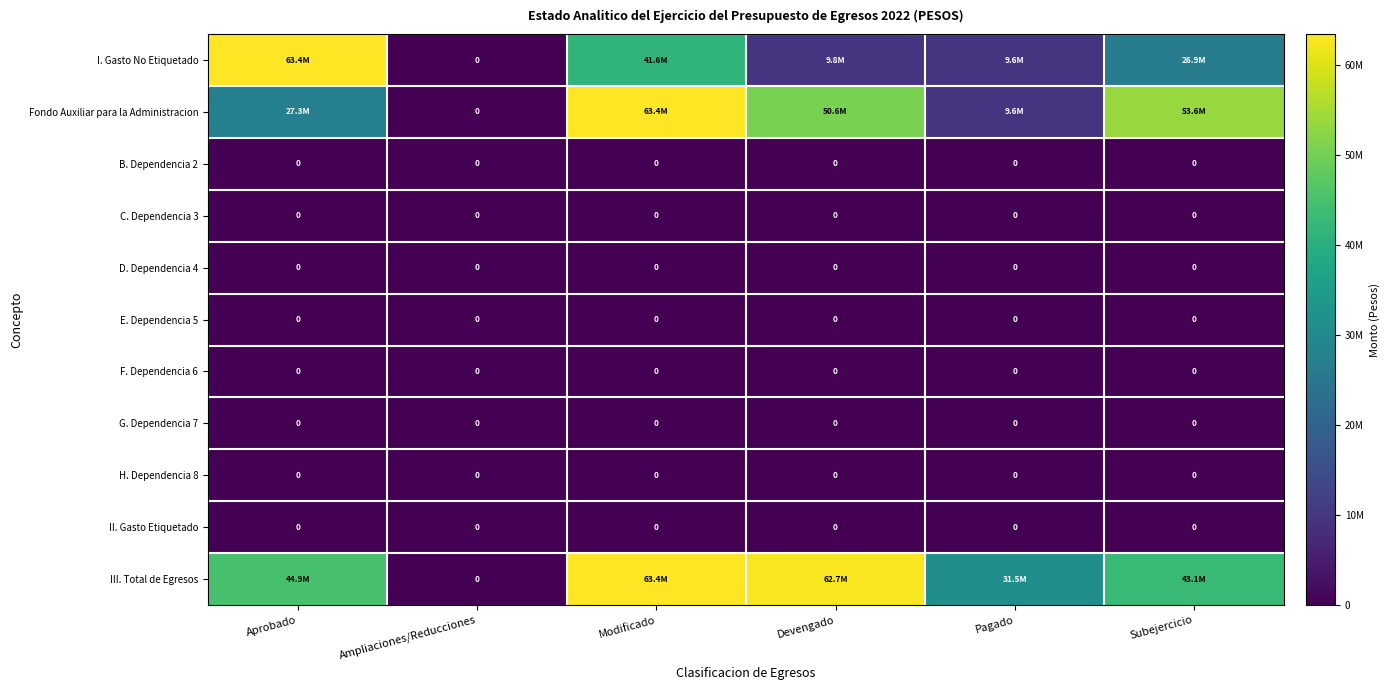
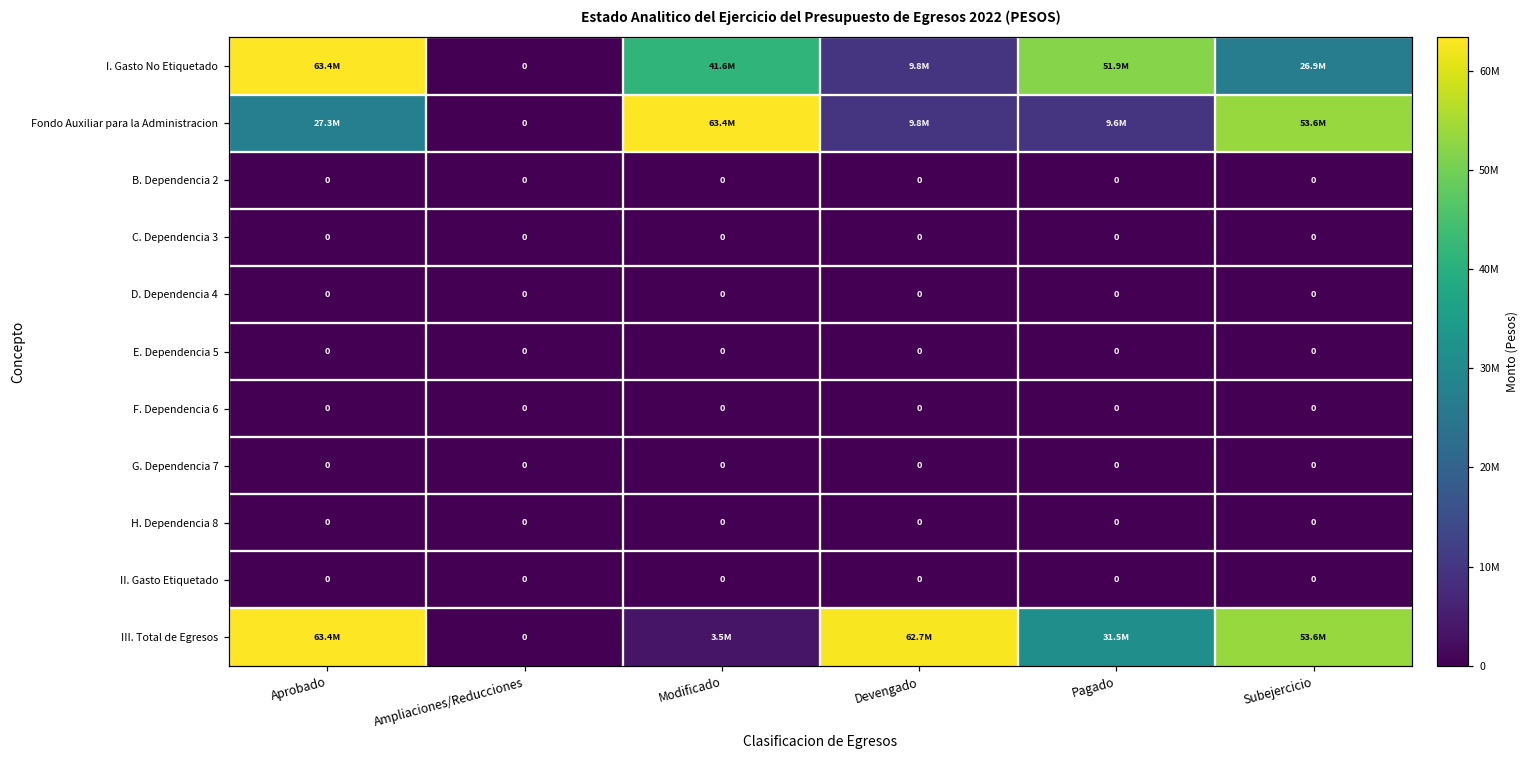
  {
    "I. Gasto No Etiquetado": {
      "Aprobado": "63.4M",
      "Ampliaciones/Reducciones": "0",
      "Modificado": "41.6M",
      "Devengado": "9.8M",
-     "Pagado": "9.6M",
+     "Pagado": "51.9M",
      "Subejercicio": "26.9M"
    },
    "Fondo Auxiliar para la Administracion": {
      "Aprobado": "27.3M",
      "Ampliaciones/Reducciones": "0",
      "Modificado": "63.4M",
-     "Devengado": "50.6M",
+     "Devengado": "9.8M",
      "Pagado": "9.6M",
      "Subejercicio": "53.6M"
    },
    "B. Dependencia 2": {
      "Aprobado": "0",
      "Ampliaciones/Reducciones": "0",
      "Modificado": "0",
      "Devengado": "0",
      "Pagado": "0",
      "Subejercicio": "0"
    },
    "C. Dependencia 3": {
      "Aprobado": "0",
      "Ampliaciones/Reducciones": "0",
      "Modificado": "0",
      "Devengado": "0",
      "Pagado": "0",
      "Subejercicio": "0"
    },
    "D. Dependencia 4": {
      "Aprobado": "0",
      "Ampliaciones/Reducciones": "0",
      "Modificado": "0",
      "Devengado": "0",
      "Pagado": "0",
      "Subejercicio": "0"
    },
    "E. Dependencia 5": {
      "Aprobado": "0",
      "Ampliaciones/Reducciones": "0",
      "Modificado": "0",
      "Devengado": "0",
      "Pagado": "0",
      "Subejercicio": "0"
    },
    "F. Dependencia 6": {
      "Aprobado": "0",
      "Ampliaciones/Reducciones": "0",
      "Modificado": "0",
      "Devengado": "0",
      "Pagado": "0",
      "Subejercicio": "0"
    },
    "G. Dependencia 7": {
      "Aprobado": "0",
      "Ampliaciones/Reducciones": "0",
      "Modificado": "0",
      "Devengado": "0",
      "Pagado": "0",
      "Subejercicio": "0"
    },
    "H. Dependencia 8": {
      "Aprobado": "0",
      "Ampliaciones/Reducciones": "0",
      "Modificado": "0",
      "Devengado": "0",
      "Pagado": "0",
      "Subejercicio": "0"
    },
    "II. Gasto Etiquetado": {
      "Aprobado": "0",
      "Ampliaciones/Reducciones": "0",
      "Modificado": "0",
      "Devengado": "0",
      "Pagado": "0",
      "Subejercicio": "0"
    },
    "III. Total de Egresos": {
-     "Aprobado": "44.9M",
+     "Aprobado": "63.4M",
      "Ampliaciones/Reducciones": "0",
-     "Modificado": "63.4M",
+     "Modificado": "3.5M",
      "Devengado": "62.7M",
      "Pagado": "31.5M",
-     "Subejercicio": "43.1M"
+     "Subejercicio": "53.6M"
    }
  }
